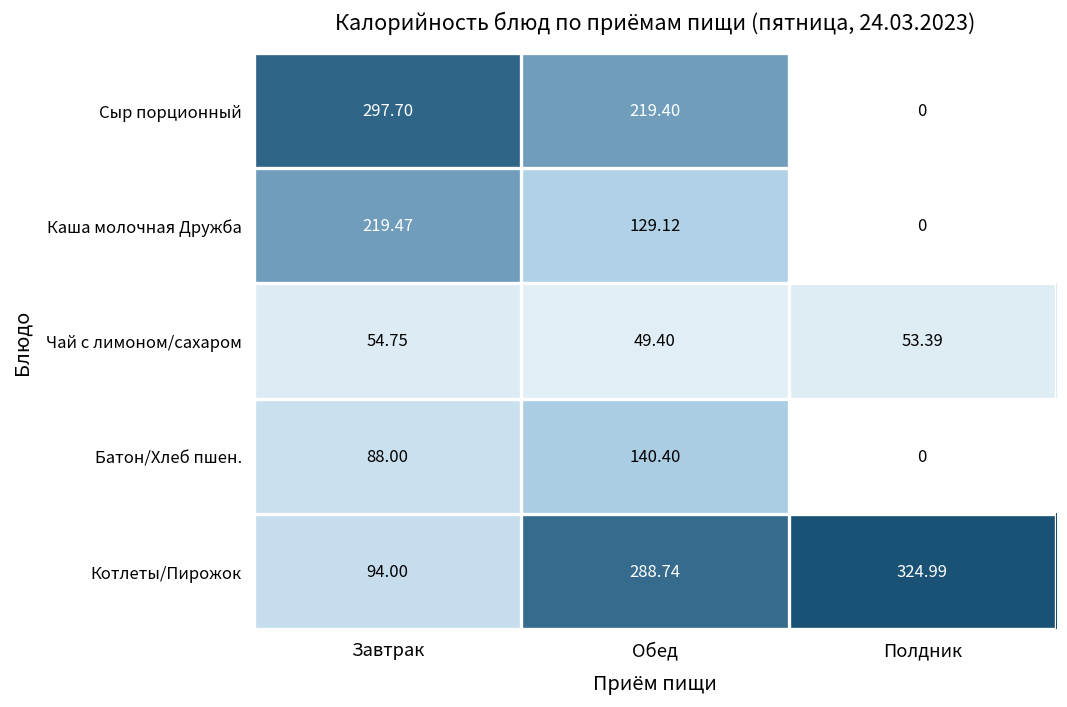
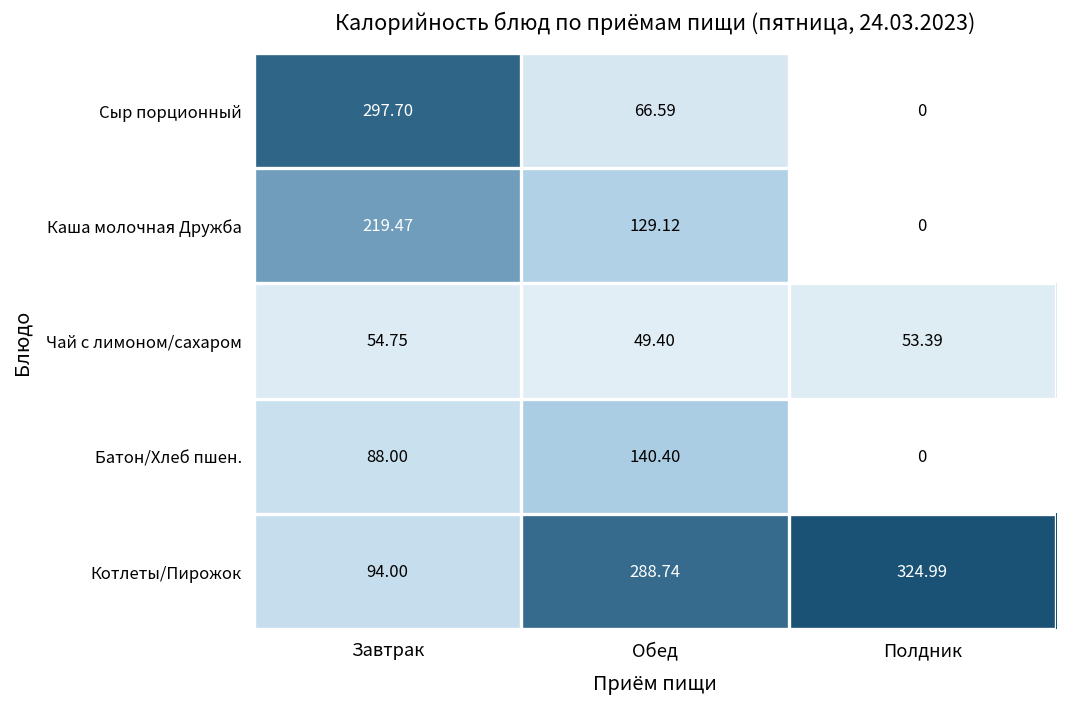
  {
    "Сыр порционный": {
      "Завтрак": 297.70,
-     "Обед": 219.40,
+     "Обед": 66.59,
      "Полдник": 0
    },
    "Каша молочная Дружба": {
      "Завтрак": 219.47,
      "Обед": 129.12,
      "Полдник": 0
    },
    "Чай с лимоном/сахаром": {
      "Завтрак": 54.75,
      "Обед": 49.40,
      "Полдник": 53.39
    },
    "Батон/Хлеб пшен.": {
      "Завтрак": 88.00,
      "Обед": 140.40,
      "Полдник": 0
    },
    "Котлеты/Пирожок": {
      "Завтрак": 94.00,
      "Обед": 288.74,
      "Полдник": 324.99
    }
  }
